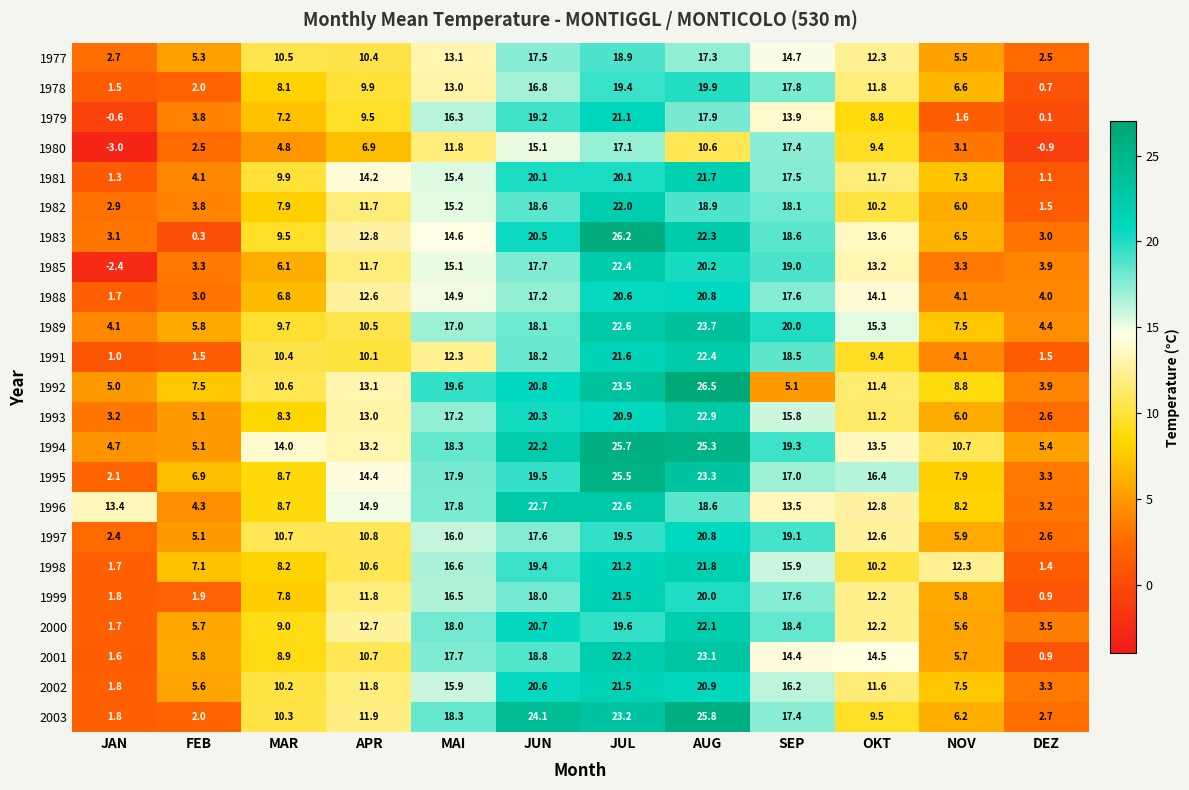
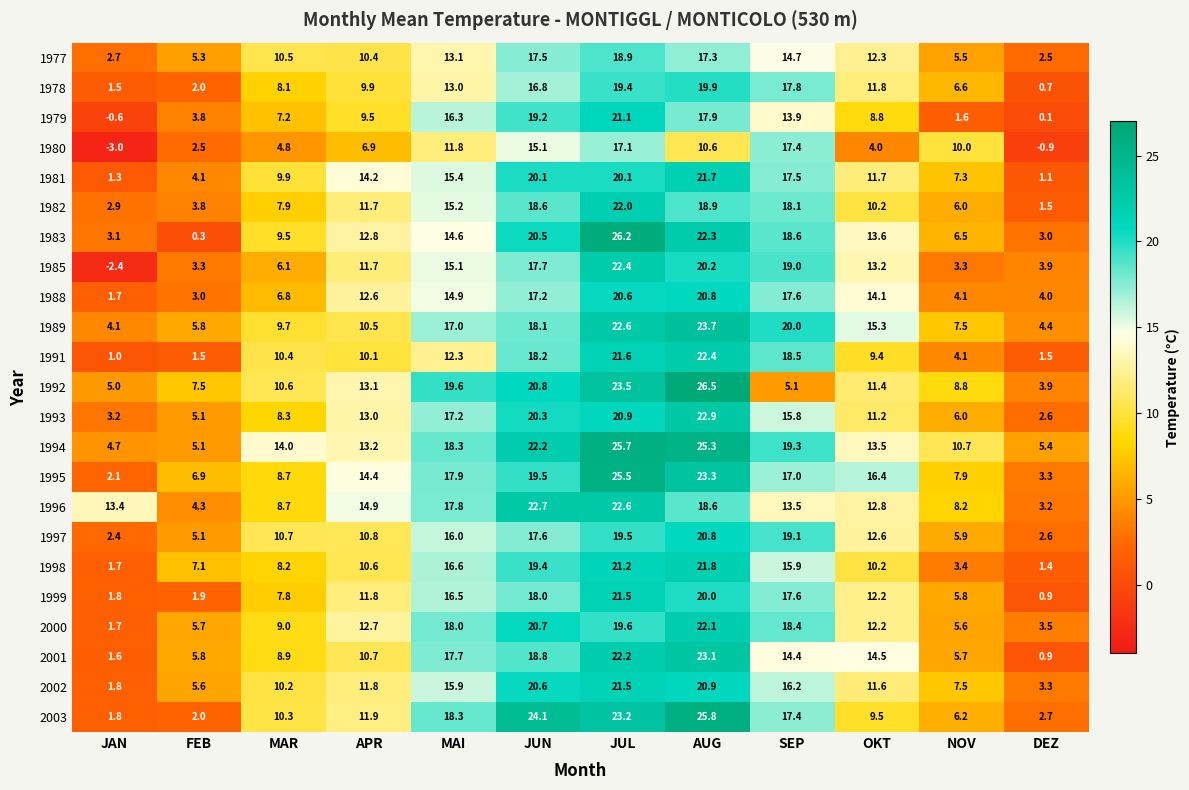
  {
    "1980": {
      "JAN": -3.0,
      "FEB": 2.5,
      "MAR": 4.8,
      "APR": 6.9,
      "MAI": 11.8,
      "JUN": 15.1,
      "JUL": 17.1,
      "AUG": 10.6,
      "SEP": 17.4,
-     "OKT": 9.4,
-     "NOV": 3.1,
+     "OKT": 4.0,
+     "NOV": 10.0,
      "DEZ": -0.9
    },
    "1998": {
      "JAN": 1.7,
      "FEB": 7.1,
      "MAR": 8.2,
      "APR": 10.6,
      "MAI": 16.6,
      "JUN": 19.4,
      "JUL": 21.2,
      "AUG": 21.8,
      "SEP": 15.9,
      "OKT": 10.2,
-     "NOV": 12.3,
+     "NOV": 3.4,
      "DEZ": 1.4
    }
  }
